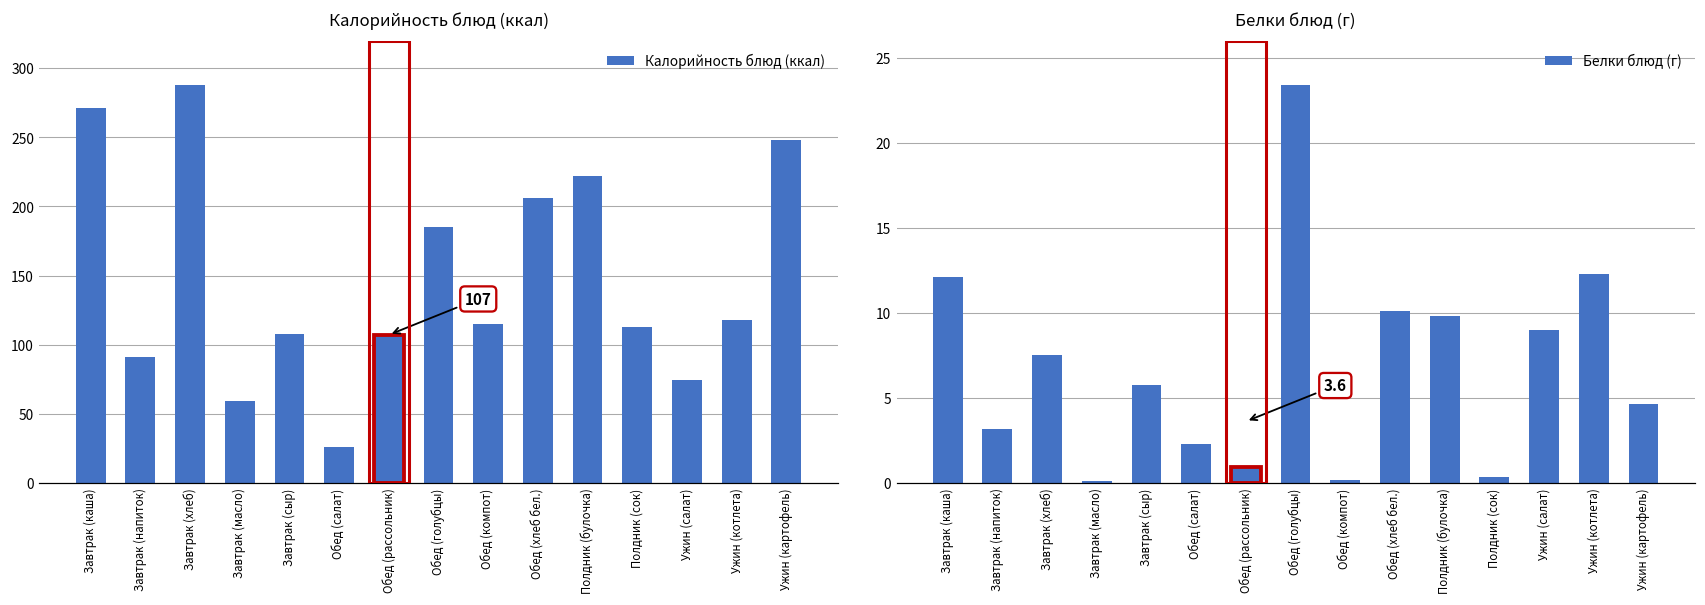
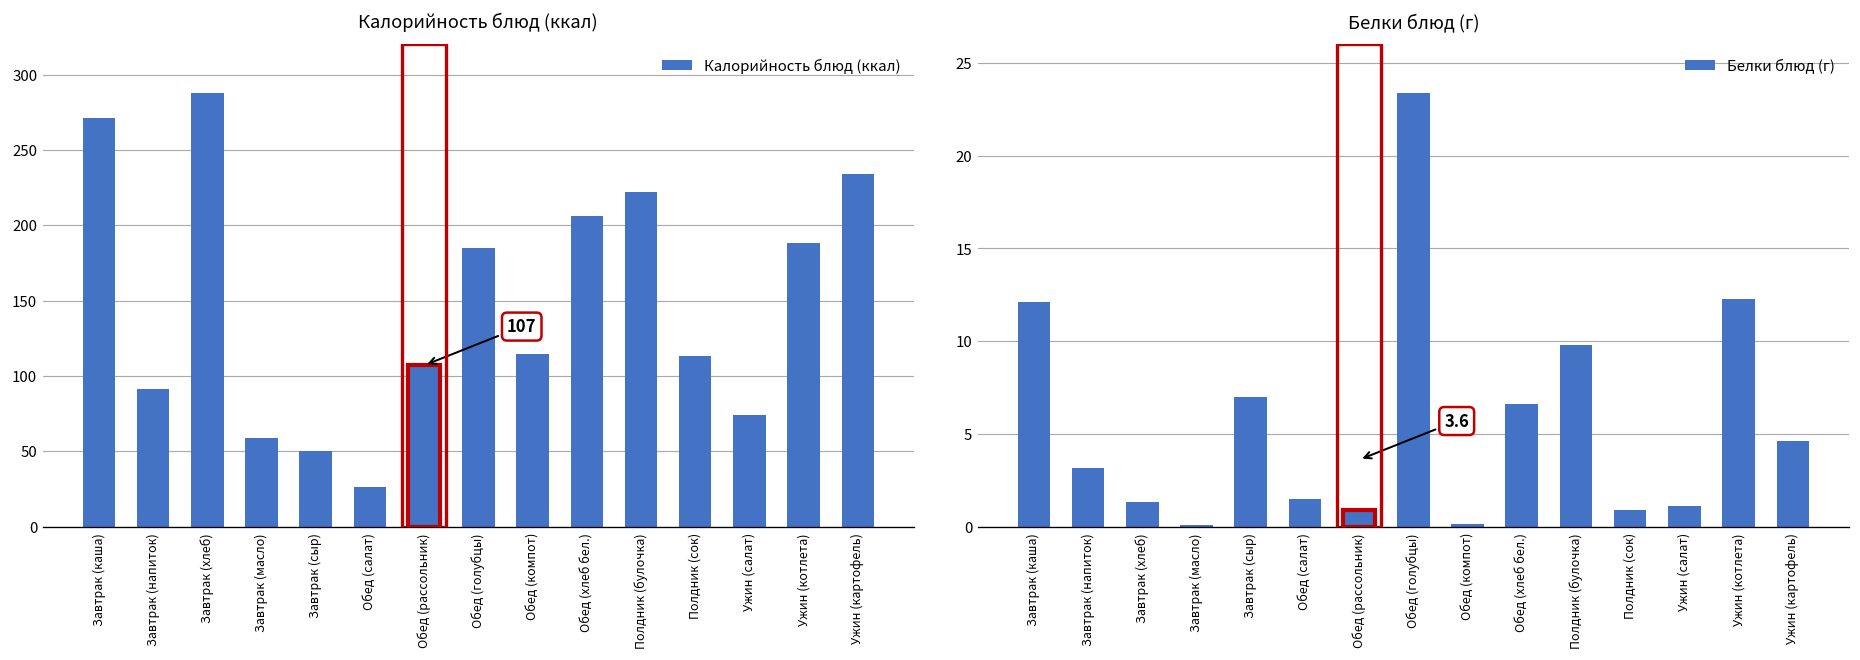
  {
    "Калорийность блюд (ккал)": {
      "Завтрак (каша)": 271,
      "Завтрак (напиток)": 91,
      "Завтрак (хлеб)": 288,
      "Завтрак (масло)": 59,
-     "Завтрак (сыр)": 108,
+     "Завтрак (сыр)": 50,
      "Обед (салат)": 26,
      "Обед (рассольник)": 107,
      "Обед (компот)": 115,
      "Обед (хлеб бел.)": 206,
      "Полдник (булочка)": 222,
      "Полдник (сок)": 113,
      "Ужин (салат)": 74,
-     "Ужин (котлета)": 118,
-     "Ужин (картофель)": 248
+     "Ужин (котлета)": 188,
+     "Ужин (картофель)": 234
    },
    "Белки блюд (г)": {
      "Завтрак (каша)": 12.1,
      "Завтрак (напиток)": 3.2,
-     "Завтрак (хлеб)": 7.5,
-     "Завтрак (сыр)": 5.7,
-     "Обед (салат)": 2.3,
+     "Завтрак (хлеб)": 1.3,
+     "Завтрак (сыр)": 7.0,
+     "Обед (салат)": 1.5,
      "Обед (рассольник)": 0.9,
-     "Обед (хлеб бел.)": 10.1,
+     "Обед (хлеб бел.)": 6.6,
      "Полдник (булочка)": 9.8,
-     "Полдник (сок)": 0.4,
-     "Ужин (салат)": 9.0,
+     "Полдник (сок)": 0.9,
+     "Ужин (салат)": 1.1,
      "Ужин (котлета)": 12.3,
      "Ужин (картофель)": 4.6
    }
  }
